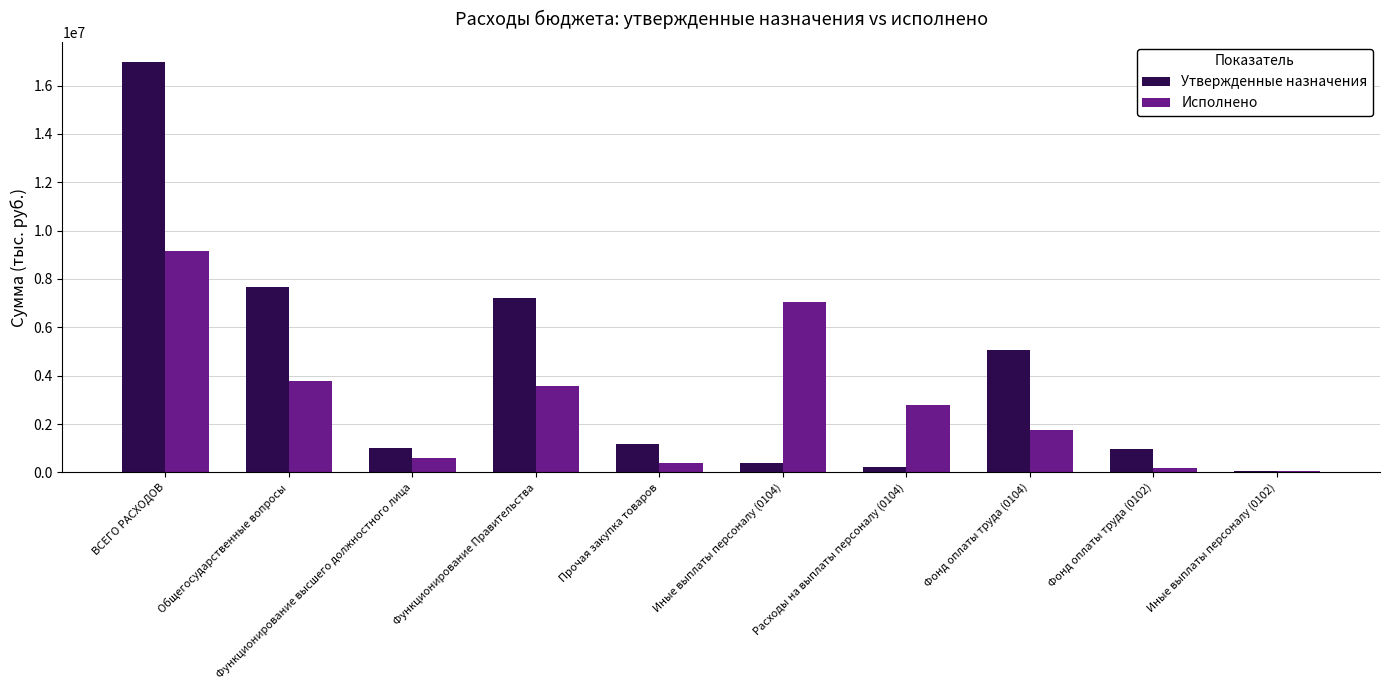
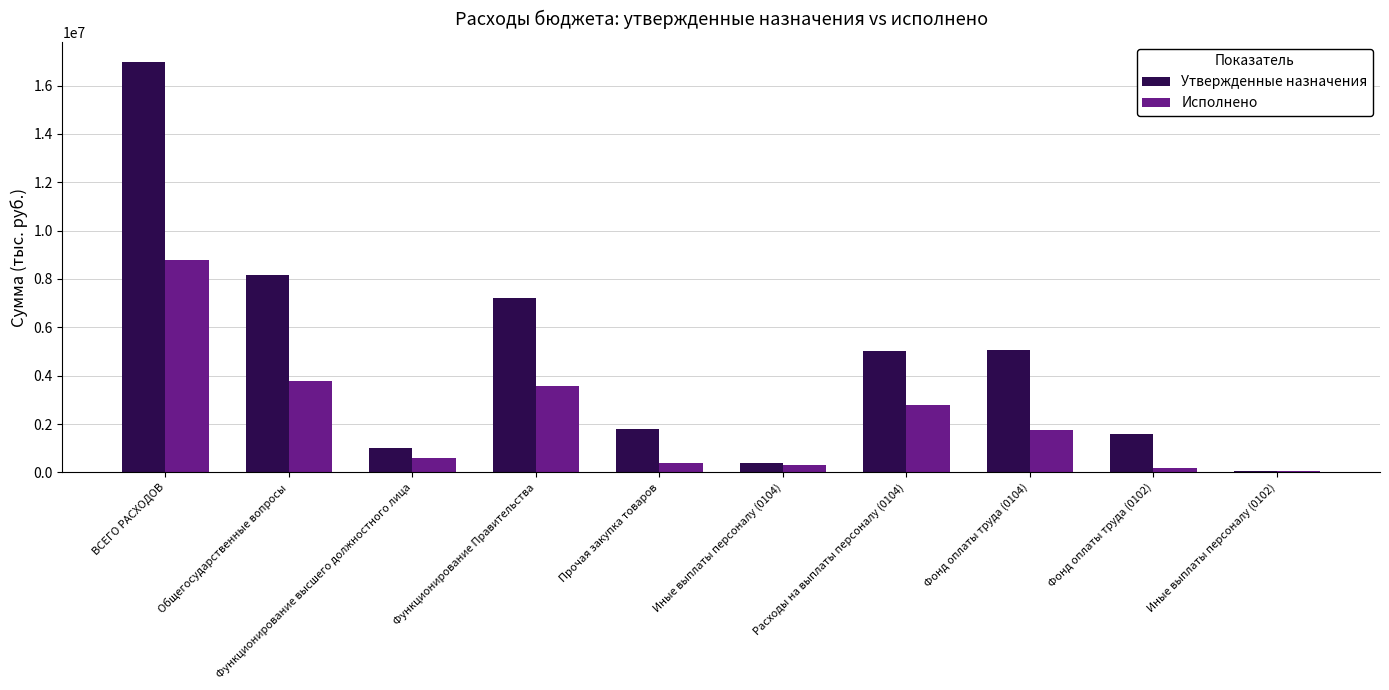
  {
    "Утвержденные назначения": {
      "ВСЕГО РАСХОДОВ": 17000000,
-     "Общегосударственные вопросы": 7700000,
+     "Общегосударственные вопросы": 8200000,
      "Функционирование высшего должностного лица": 1000000,
      "Функционирование Правительства": 7200000,
-     "Прочая закупка товаров": 1200000,
+     "Прочая закупка товаров": 1800000,
      "Иные выплаты персоналу (0104)": 400000,
-     "Расходы на выплаты персоналу (0104)": 200000,
+     "Расходы на выплаты персоналу (0104)": 5000000,
      "Фонд оплаты труда (0104)": 5100000,
-     "Фонд оплаты труда (0102)": 1000000
+     "Фонд оплаты труда (0102)": 1600000
    },
    "Исполнено": {
-     "ВСЕГО РАСХОДОВ": 9200000,
+     "ВСЕГО РАСХОДОВ": 8800000,
      "Общегосударственные вопросы": 3800000,
      "Функционирование высшего должностного лица": 600000,
      "Функционирование Правительства": 3600000,
      "Прочая закупка товаров": 400000,
-     "Иные выплаты персоналу (0104)": 7100000,
+     "Иные выплаты персоналу (0104)": 300000,
      "Расходы на выплаты персоналу (0104)": 2800000,
      "Фонд оплаты труда (0104)": 1800000,
      "Фонд оплаты труда (0102)": 200000
    }
  }
